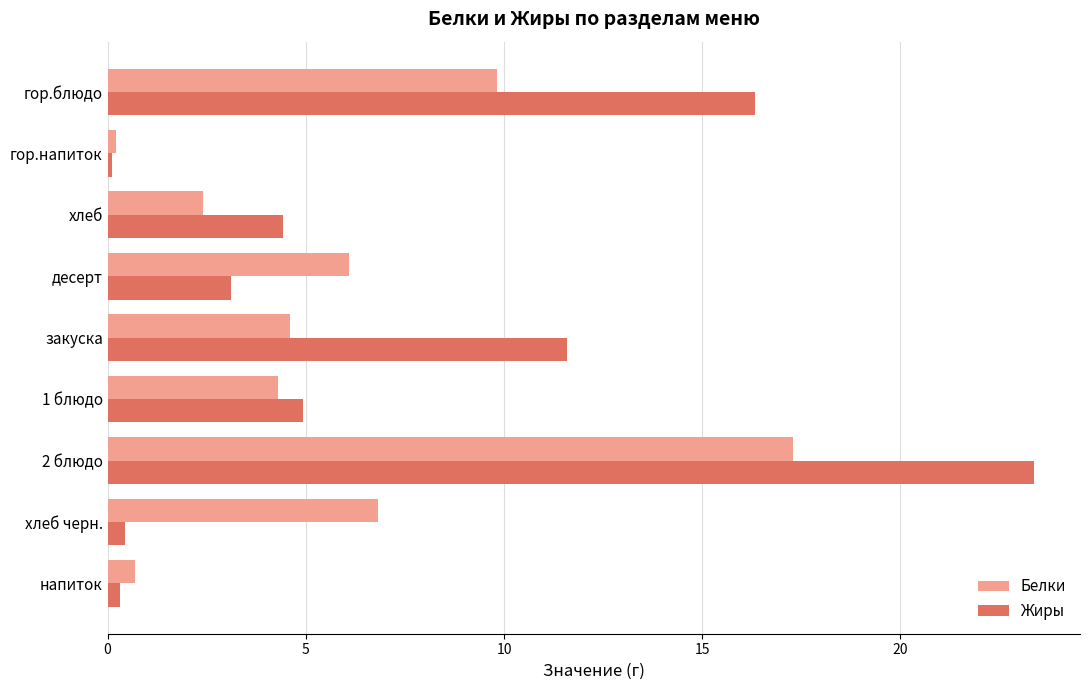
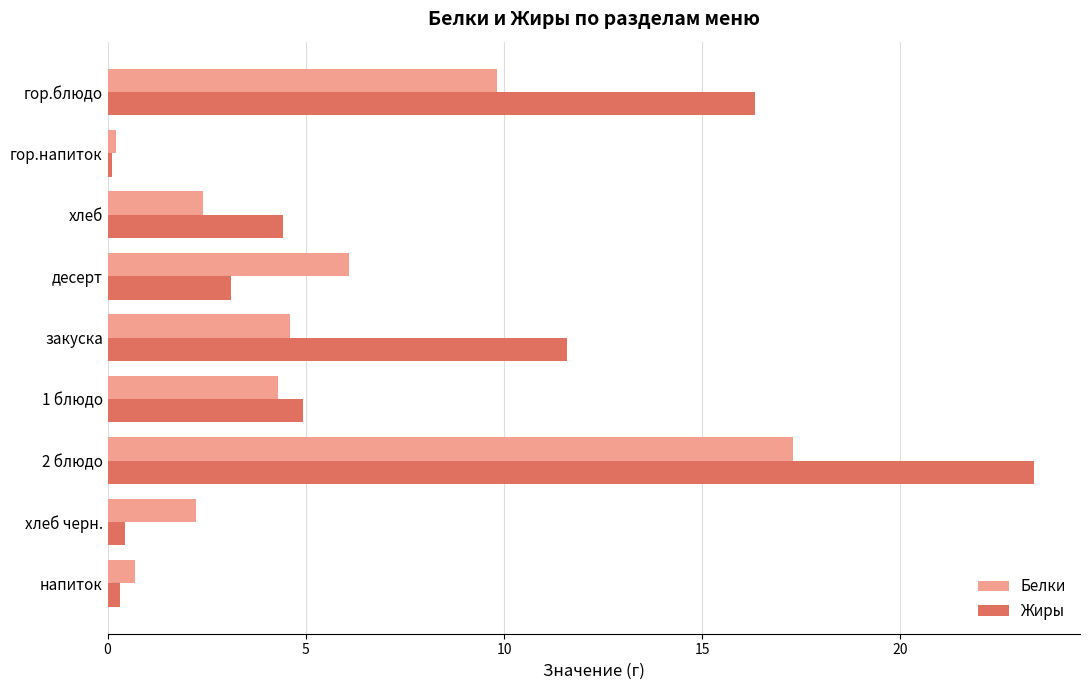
  {
    "Белки": {
      "гор.блюдо": 9.8,
      "гор.напиток": 0.2,
      "хлеб": 2.4,
      "десерт": 6.1,
      "закуска": 4.6,
      "1 блюдо": 4.3,
      "2 блюдо": 17.3,
-     "хлеб черн.": 6.8,
+     "хлеб черн.": 2.2,
      "напиток": 0.7
    },
    "Жиры": {
      "гор.блюдо": 16.3,
      "гор.напиток": 0.1,
      "хлеб": 4.4,
      "десерт": 3.1,
      "закуска": 11.6,
      "1 блюдо": 4.9,
      "2 блюдо": 23.4,
      "хлеб черн.": 0.4,
      "напиток": 0.3
    }
  }
